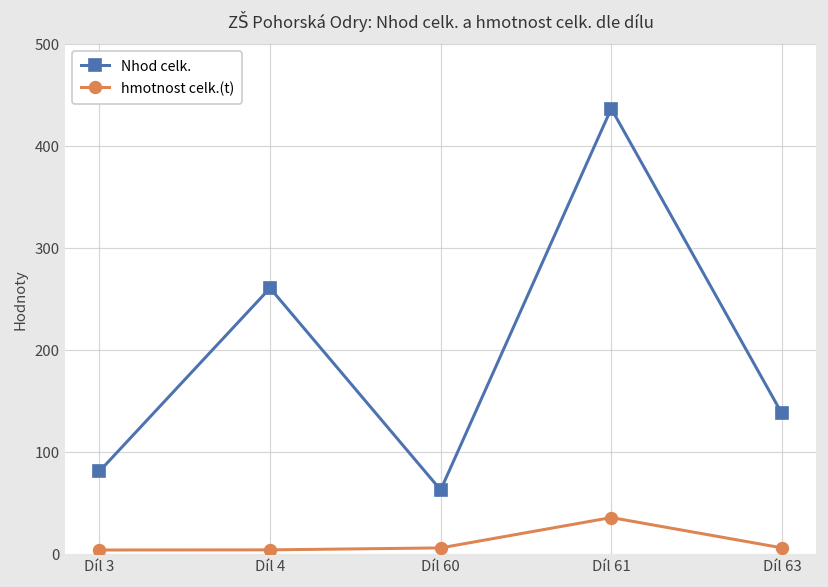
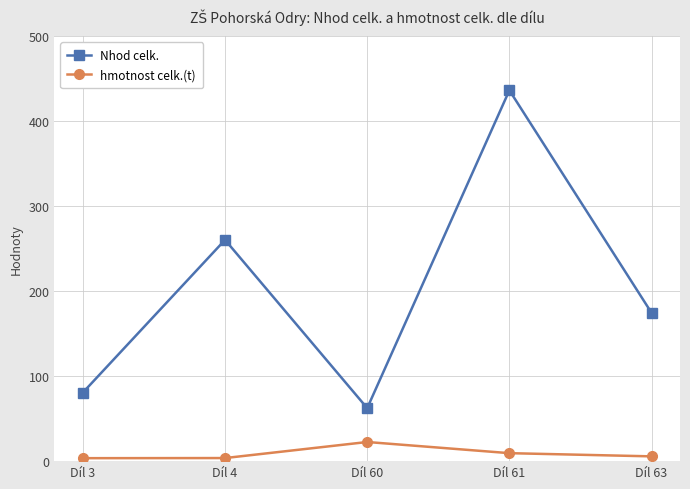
  {
    "Nhod celk.": {
      "Díl 3": 80,
      "Díl 4": 260,
      "Díl 60": 60,
      "Díl 61": 440,
-     "Díl 63": 140
+     "Díl 63": 170
    },
    "hmotnost celk.(t)": {
      "Díl 3": 0,
      "Díl 4": 0,
-     "Díl 60": 10,
-     "Díl 61": 40,
+     "Díl 60": 20,
+     "Díl 61": 10,
      "Díl 63": 10
    }
  }
